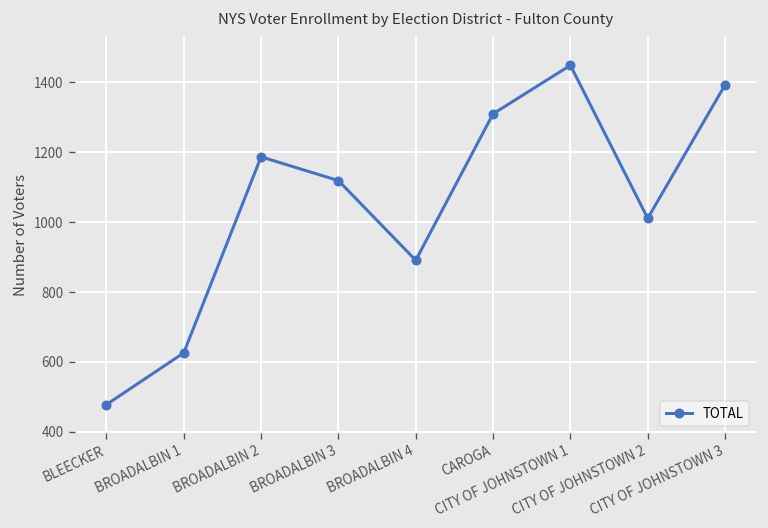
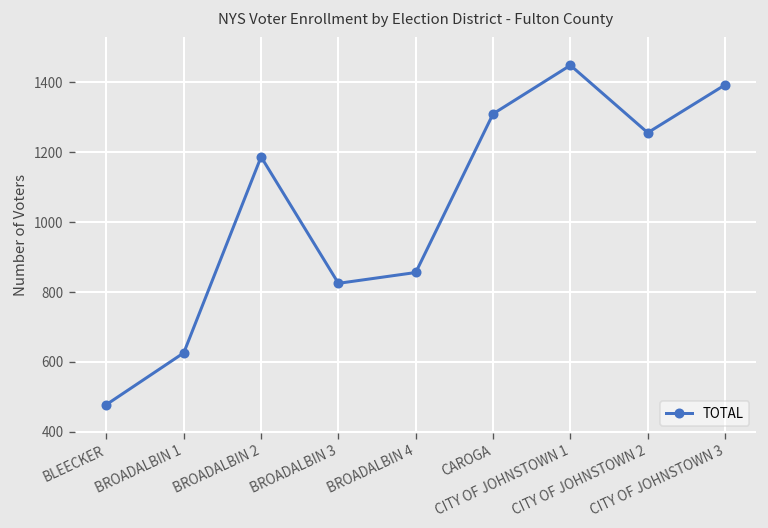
  {
    "BLEECKER": 480,
    "BROADALBIN 1": 630,
    "BROADALBIN 2": 1190,
-   "BROADALBIN 3": 1120,
-   "BROADALBIN 4": 890,
+   "BROADALBIN 3": 830,
+   "BROADALBIN 4": 860,
    "CAROGA": 1310,
    "CITY OF JOHNSTOWN 1": 1450,
-   "CITY OF JOHNSTOWN 2": 1010,
+   "CITY OF JOHNSTOWN 2": 1260,
    "CITY OF JOHNSTOWN 3": 1390
  }
